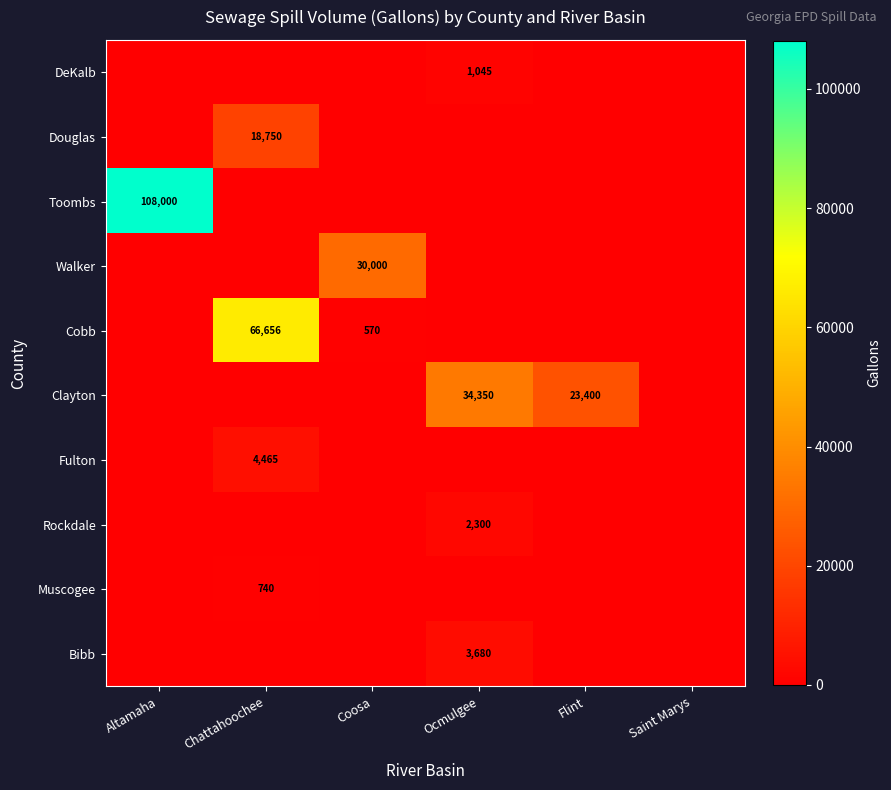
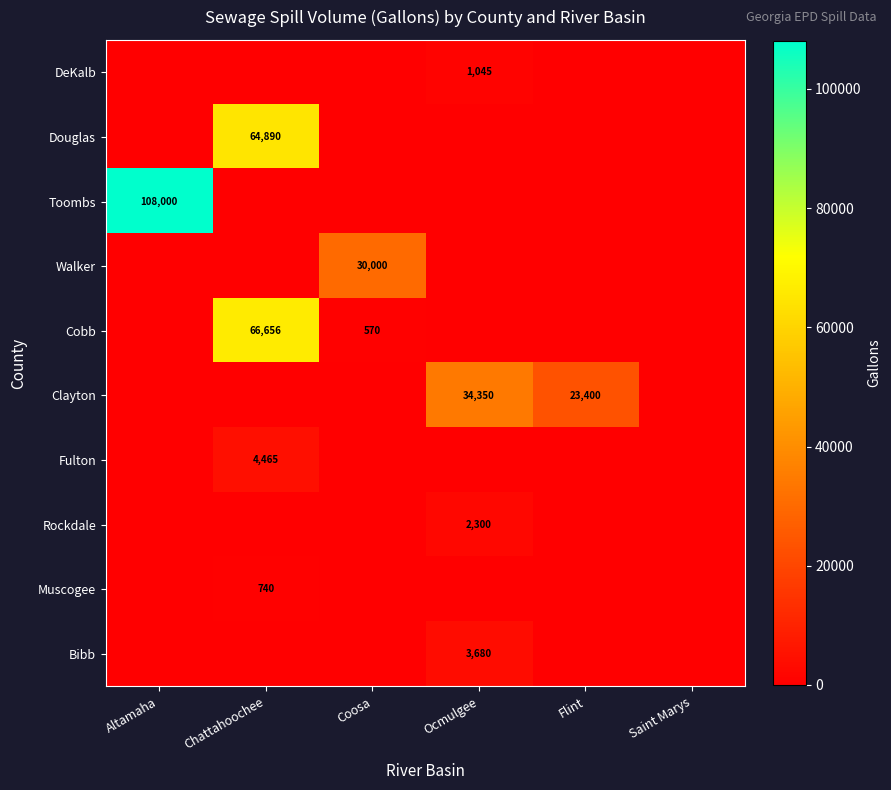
  {
    "DeKalb": {
      "Ocmulgee": "1,045"
    },
    "Douglas": {
-     "Chattahoochee": "18,750"
+     "Chattahoochee": "64,890"
    },
    "Toombs": {
      "Altamaha": "108,000"
    },
    "Walker": {
      "Coosa": "30,000"
    },
    "Cobb": {
      "Chattahoochee": "66,656",
      "Coosa": "570"
    },
    "Clayton": {
      "Ocmulgee": "34,350",
      "Flint": "23,400"
    },
    "Fulton": {
      "Chattahoochee": "4,465"
    },
    "Rockdale": {
      "Ocmulgee": "2,300"
    },
    "Muscogee": {
      "Chattahoochee": "740"
    },
    "Bibb": {
      "Ocmulgee": "3,680"
    }
  }
